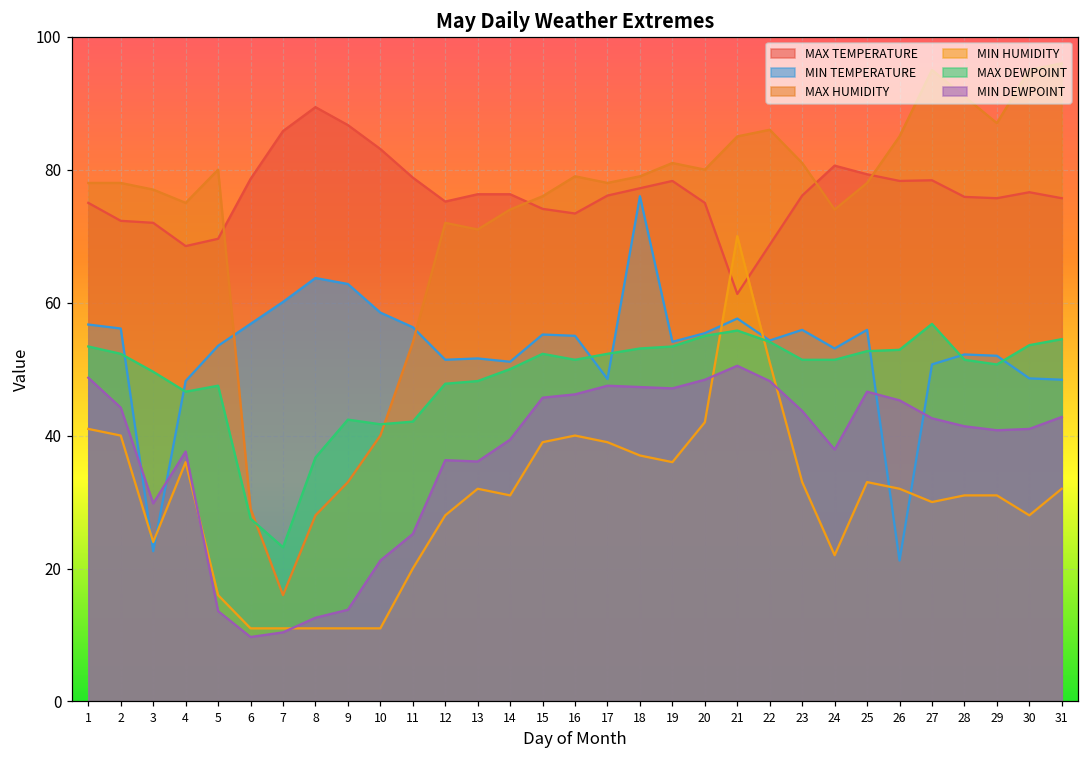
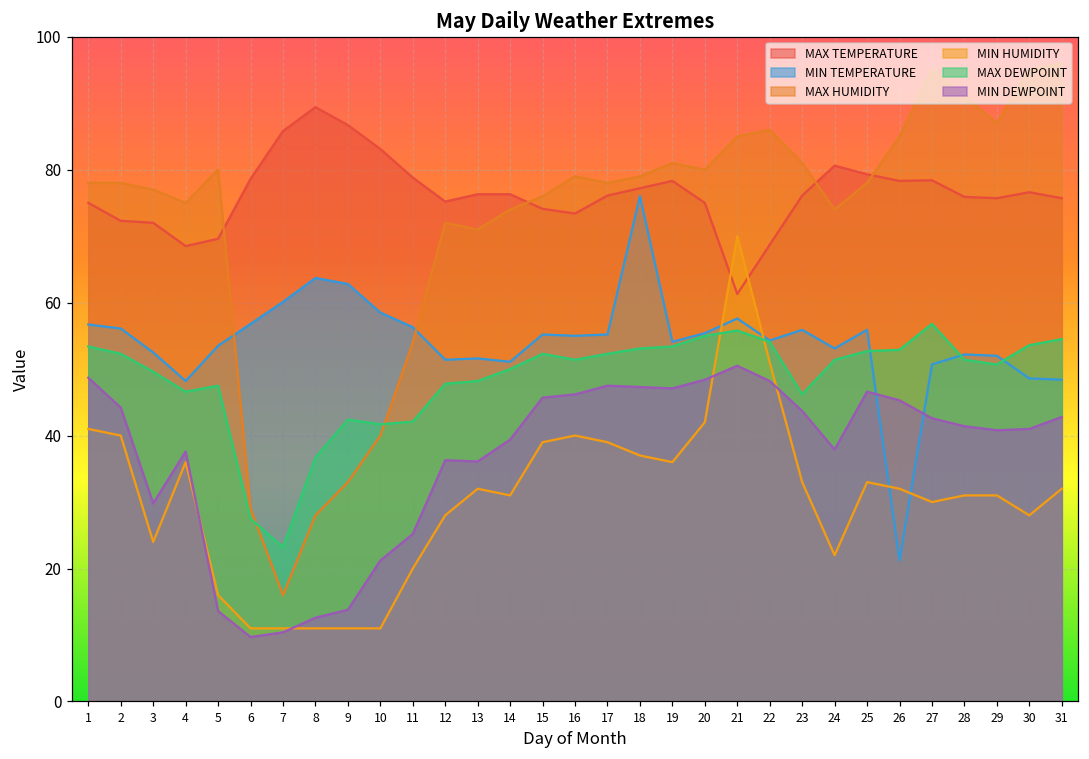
  {
    "MIN TEMPERATURE": {
      "1": 57,
      "2": 56,
-     "3": 23,
+     "3": 53,
      "4": 48,
      "5": 54,
      "6": 57,
      "7": 60,
      "8": 64,
      "9": 63,
      "10": 59,
      "11": 56,
      "12": 51,
      "13": 52,
      "14": 51,
      "15": 55,
      "16": 55,
-     "17": 49,
+     "17": 55,
      "18": 76,
      "19": 54,
      "21": 58,
      "23": 56,
      "24": 53,
      "25": 56,
      "26": 21,
      "27": 51,
      "28": 52,
      "29": 52,
      "30": 49,
      "31": 48
    },
    "MAX DEWPOINT": {
      "1": 53,
      "2": 52,
      "3": 50,
      "4": 47,
      "5": 48,
      "6": 28,
      "7": 23,
      "8": 37,
      "9": 42,
      "10": 42,
      "11": 42,
      "12": 48,
      "13": 48,
      "14": 50,
      "15": 52,
      "16": 51,
      "17": 52,
      "18": 53,
      "19": 53,
      "21": 56,
-     "23": 51,
+     "23": 46,
      "24": 51,
      "25": 53,
      "26": 53,
      "27": 57,
      "28": 51,
      "29": 51,
      "30": 54,
      "31": 55
    },
    "MIN DEWPOINT": {
      "1": 49,
      "2": 44,
      "3": 30,
      "4": 38,
      "5": 14,
      "6": 10,
      "7": 10,
      "8": 13,
      "9": 14,
      "10": 21,
      "11": 25,
      "12": 36,
      "13": 36,
      "14": 39,
      "15": 46,
      "16": 46,
      "17": 48,
      "18": 47,
      "19": 47,
      "20": 48,
      "21": 51,
      "22": 48,
      "23": 44,
      "24": 38,
      "25": 47,
      "26": 45,
      "27": 43,
      "28": 41,
      "29": 41,
      "30": 41,
      "31": 43
    }
  }
